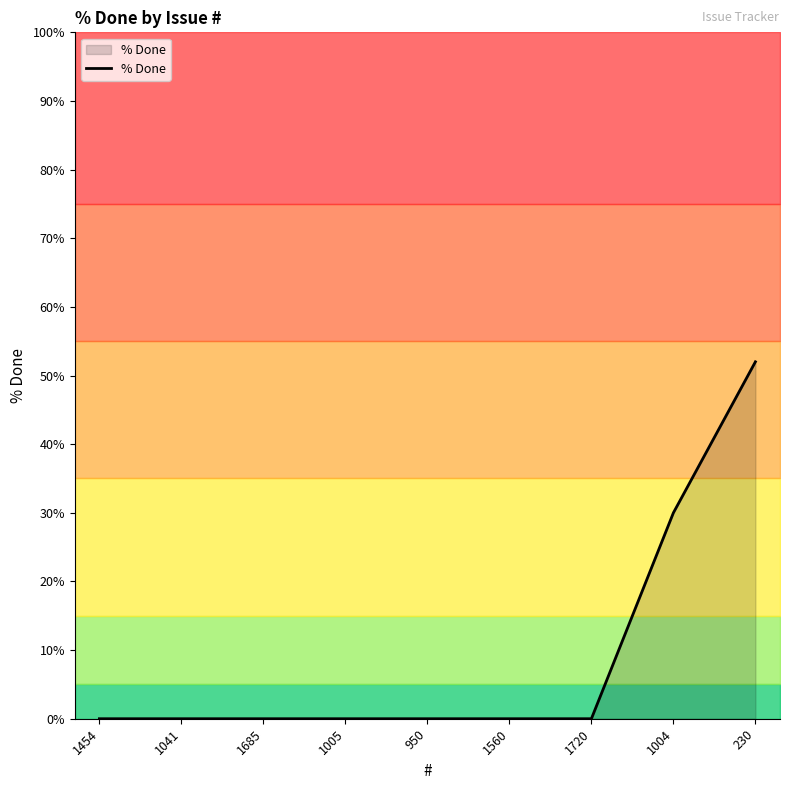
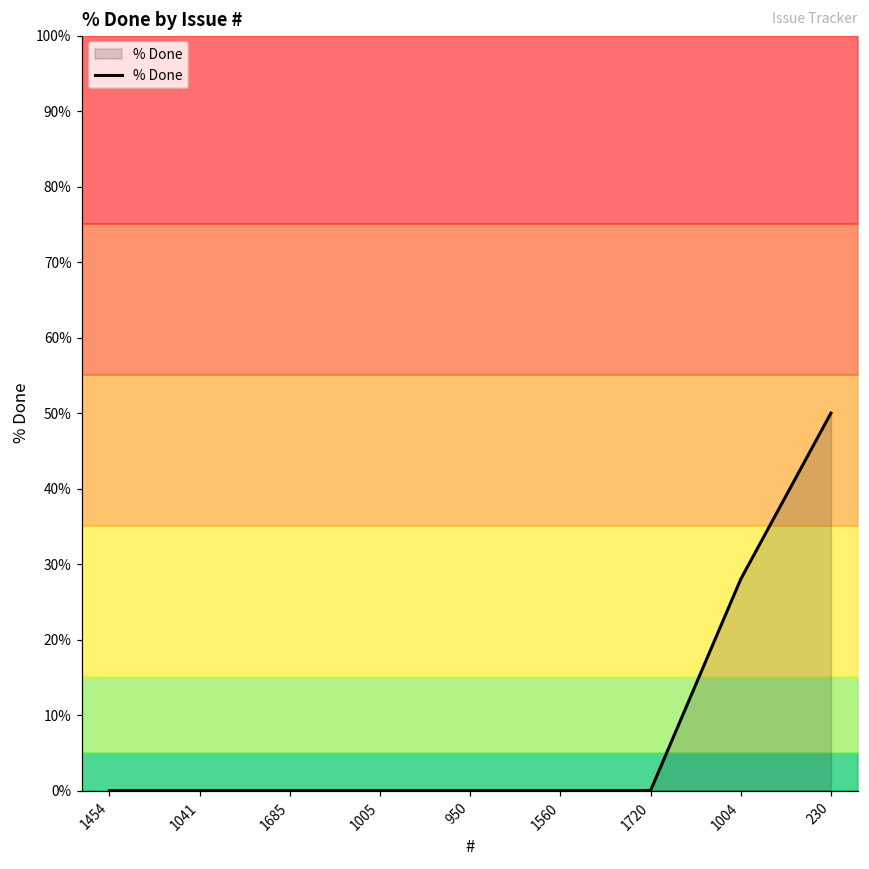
  {
    "% Done": {
      "1454": "0%",
      "1041": "0%",
      "1685": "0%",
      "1005": "0%",
      "950": "0%",
      "1560": "0%",
      "1720": "0%",
-     "1004": "30%",
-     "230": "52%"
+     "1004": "28%",
+     "230": "50%"
    }
  }
